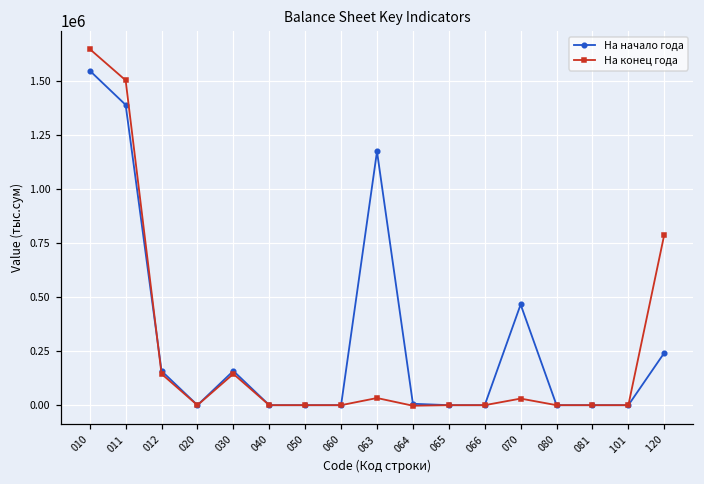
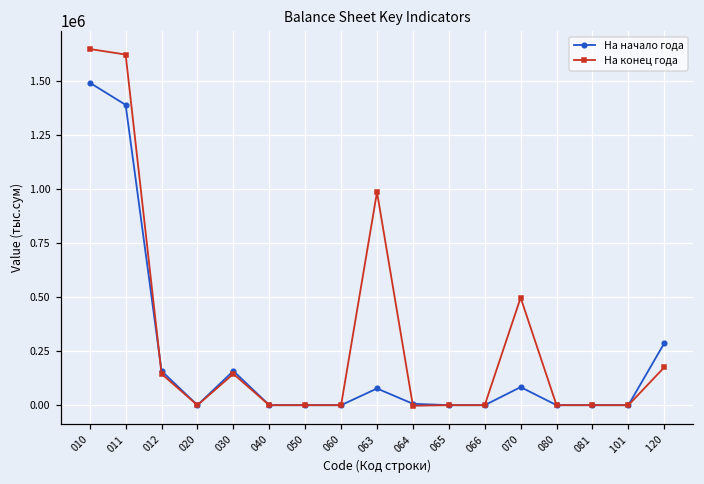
  {
    "На начало года": {
-     "010": 1550000,
+     "010": 1490000,
      "011": 1390000,
      "012": 160000,
      "030": 160000,
-     "063": 1170000,
-     "070": 470000,
-     "120": 240000
+     "063": 80000,
+     "070": 80000,
+     "120": 290000
    },
    "На конец года": {
      "010": 1650000,
-     "011": 1500000,
+     "011": 1620000,
      "012": 140000,
      "030": 140000,
-     "063": 30000,
-     "070": 30000,
-     "120": 790000
+     "063": 980000,
+     "070": 500000,
+     "120": 180000
    }
  }
